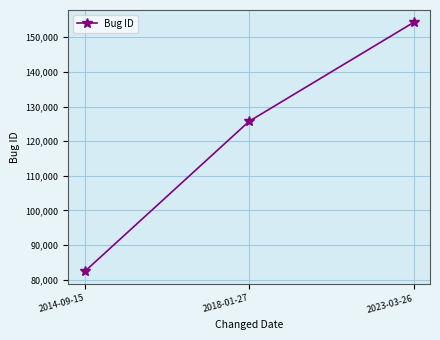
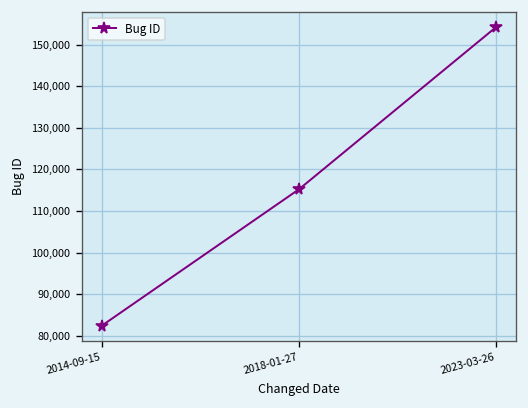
  {
    "2014-09-15": "82,000",
-   "2018-01-27": "126,000",
+   "2018-01-27": "115,000",
    "2023-03-26": "154,000"
  }
